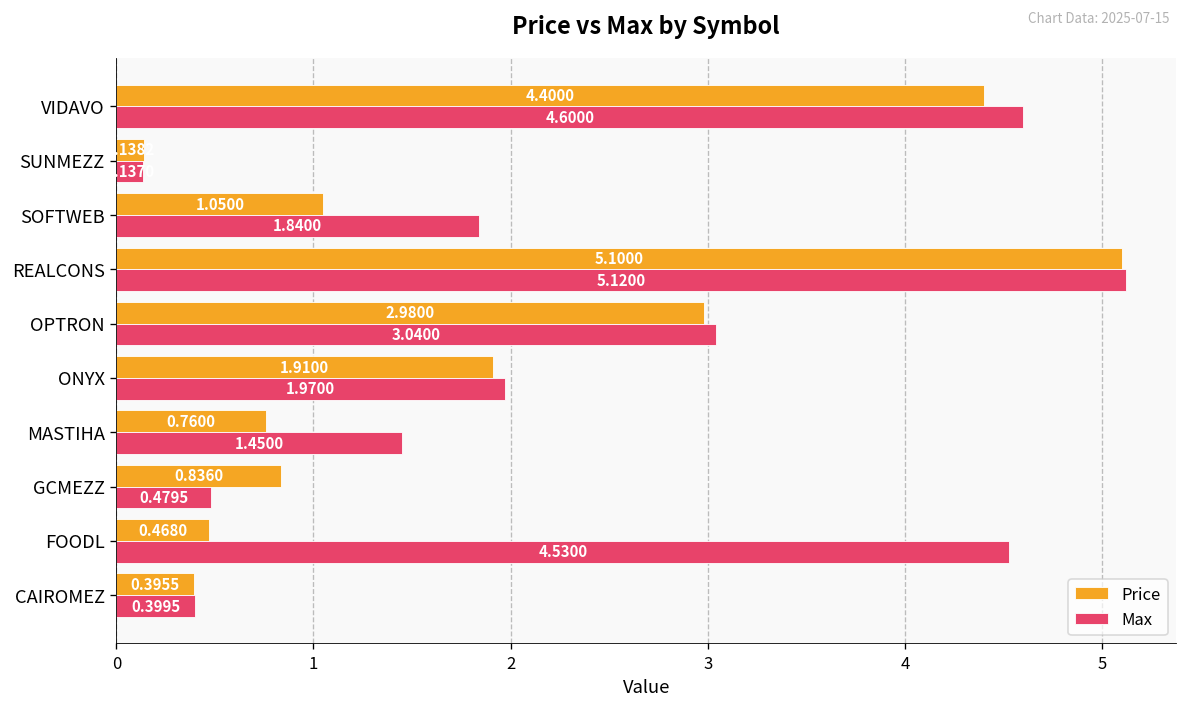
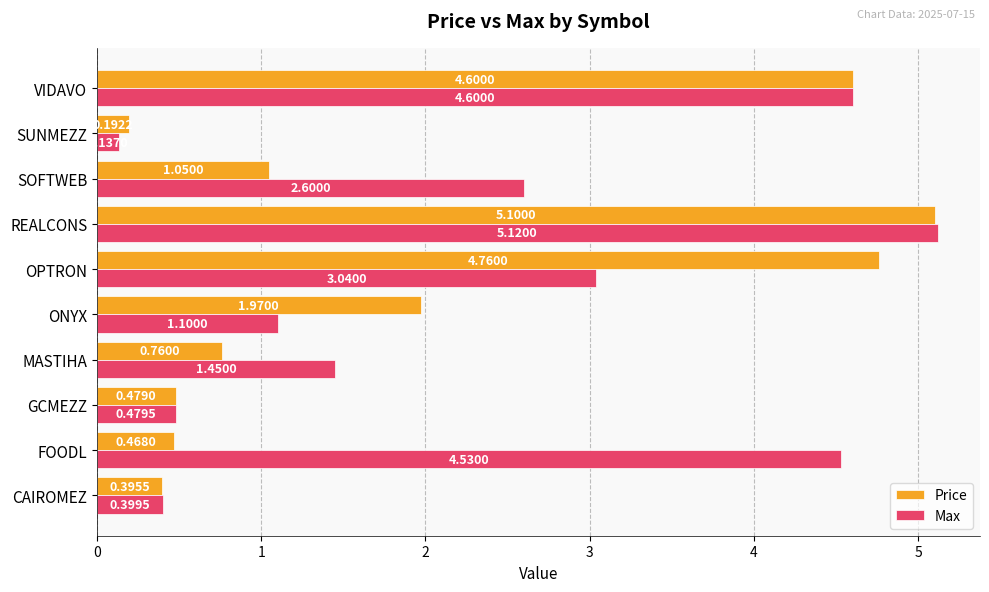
  {
    "Price": {
-     "VIDAVO": 4.4000,
-     "SUNMEZZ": 0.14,
+     "VIDAVO": 4.6000,
+     "SUNMEZZ": 0.19,
      "SOFTWEB": 1.0500,
      "REALCONS": 5.1000,
-     "OPTRON": 2.9800,
-     "ONYX": 1.9100,
+     "OPTRON": 4.7600,
+     "ONYX": 1.9700,
      "MASTIHA": 0.7600,
-     "GCMEZZ": 0.8360,
+     "GCMEZZ": 0.4790,
      "FOODL": 0.4680,
      "CAIROMEZ": 0.3955
    },
    "Max": {
      "VIDAVO": 4.6000,
-     "SOFTWEB": 1.8400,
+     "SOFTWEB": 2.6000,
      "REALCONS": 5.1200,
      "OPTRON": 3.0400,
-     "ONYX": 1.9700,
+     "ONYX": 1.1000,
      "MASTIHA": 1.4500,
      "GCMEZZ": 0.4795,
      "FOODL": 4.5300,
      "CAIROMEZ": 0.3995
    }
  }
